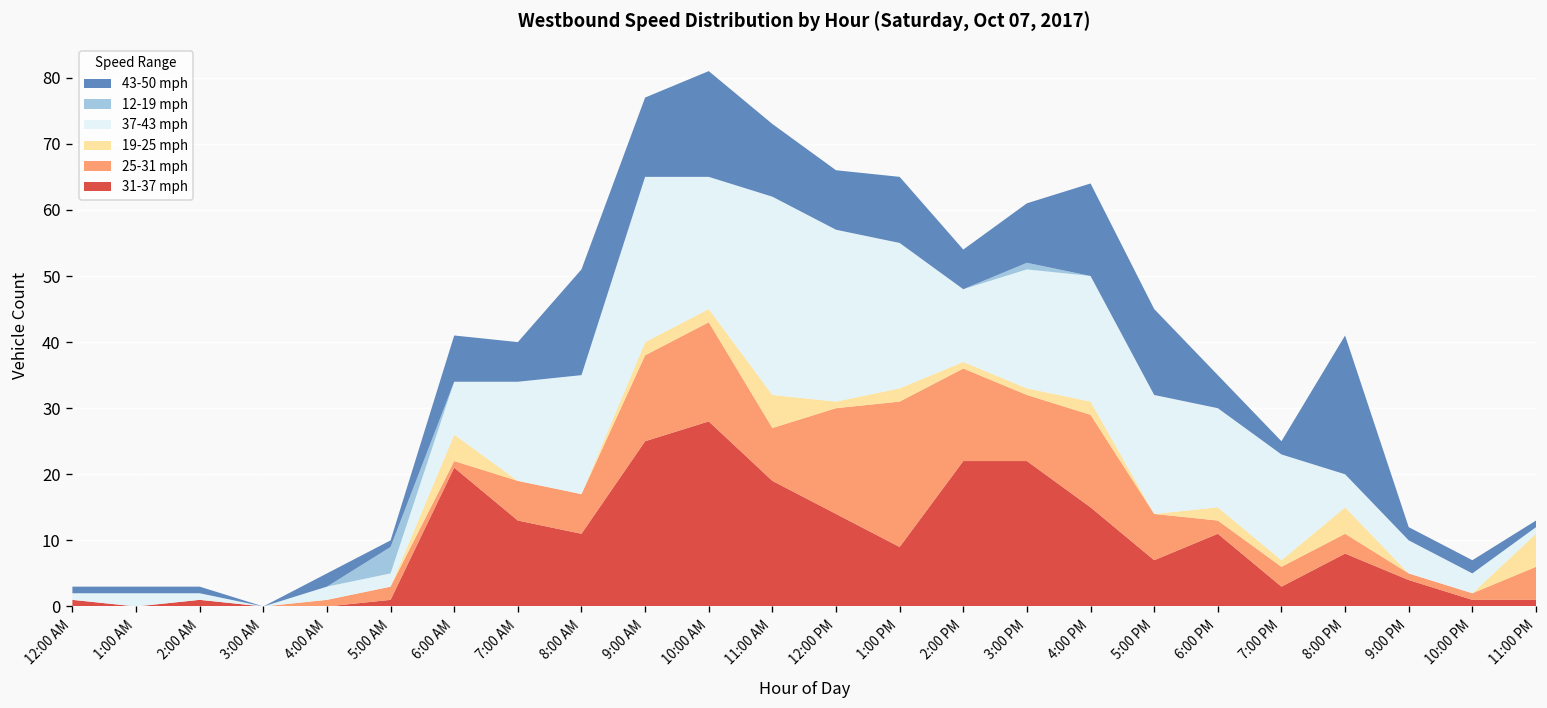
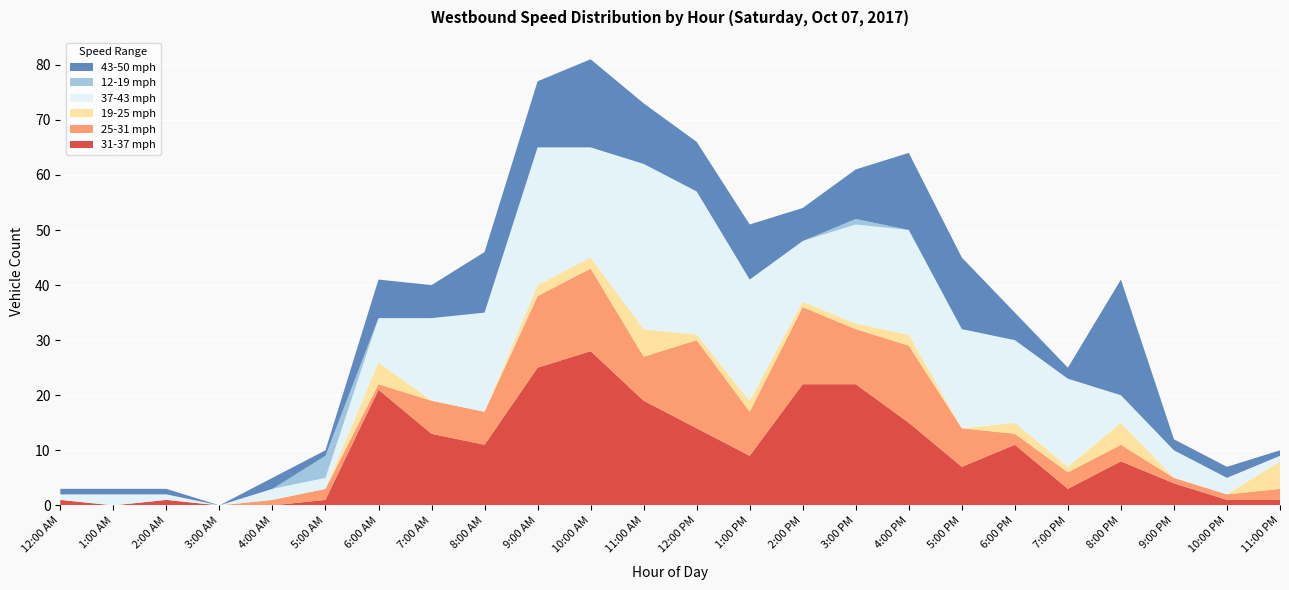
  {
    "31-37 mph": {
      "4:00 AM": 0,
      "5:00 AM": 1,
      "6:00 AM": 21,
      "7:00 AM": 13,
      "8:00 AM": 11,
      "9:00 AM": 25,
      "10:00 AM": 28,
      "11:00 AM": 19,
      "12:00 PM": 14,
      "1:00 PM": 9,
      "2:00 PM": 22,
      "3:00 PM": 22,
      "4:00 PM": 15,
      "5:00 PM": 7,
      "6:00 PM": 11,
      "7:00 PM": 3,
      "8:00 PM": 8,
      "9:00 PM": 4,
      "10:00 PM": 1,
      "11:00 PM": 1
    },
    "25-31 mph": {
      "6:00 AM": 1,
      "9:00 AM": 13,
      "10:00 AM": 15,
      "11:00 AM": 8,
      "12:00 PM": 16,
-     "1:00 PM": 22,
+     "1:00 PM": 8,
      "2:00 PM": 14,
      "3:00 PM": 10,
      "4:00 PM": 14,
      "6:00 PM": 2,
      "7:00 PM": 3,
      "8:00 PM": 3,
-     "11:00 PM": 5
+     "11:00 PM": 2
    },
    "19-25 mph": {
      "6:00 AM": 4,
      "9:00 AM": 2,
      "10:00 AM": 2,
      "11:00 AM": 5,
      "12:00 PM": 1,
      "1:00 PM": 2,
      "2:00 PM": 1,
      "3:00 PM": 1,
      "4:00 PM": 2,
      "6:00 PM": 2,
      "7:00 PM": 1,
      "8:00 PM": 4,
      "11:00 PM": 5
    },
    "37-43 mph": {
      "5:00 AM": 2,
      "3:00 PM": 18
    },
    "12-19 mph": {
      "5:00 AM": 4,
      "3:00 PM": 1
    },
    "43-50 mph": {
      "12:00 AM": 1,
      "1:00 AM": 1,
      "2:00 AM": 1,
      "4:00 AM": 2,
      "5:00 AM": 1,
      "6:00 AM": 7,
      "7:00 AM": 6,
-     "8:00 AM": 16,
+     "8:00 AM": 11,
      "9:00 AM": 12,
      "10:00 AM": 16,
      "11:00 AM": 11,
      "12:00 PM": 9,
      "1:00 PM": 10,
      "2:00 PM": 6,
      "3:00 PM": 9,
      "4:00 PM": 14,
      "5:00 PM": 13,
      "6:00 PM": 5,
      "7:00 PM": 2,
      "8:00 PM": 21,
      "9:00 PM": 2,
      "10:00 PM": 2,
      "11:00 PM": 1
    }
  }
